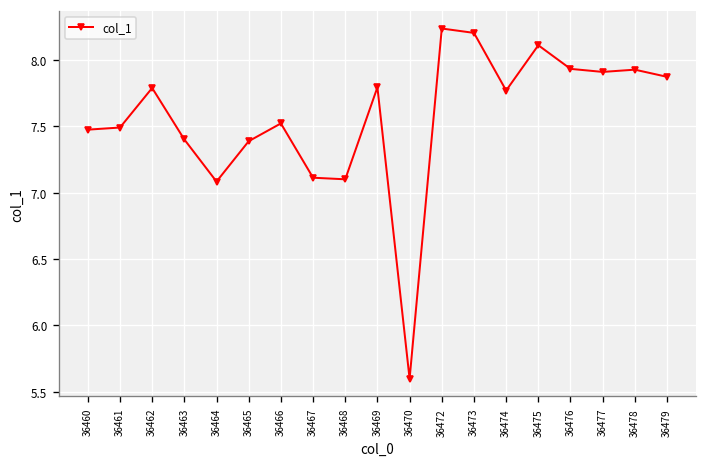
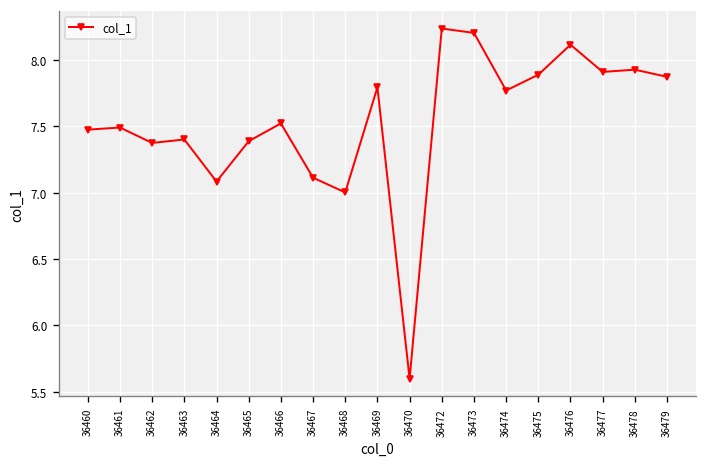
  {
    "36460": 7.48,
    "36461": 7.49,
-   "36462": 7.79,
+   "36462": 7.38,
    "36463": 7.40,
    "36464": 7.08,
    "36465": 7.39,
    "36466": 7.52,
    "36467": 7.11,
-   "36468": 7.10,
+   "36468": 7.00,
    "36469": 7.79,
    "36470": 5.60,
    "36472": 8.24,
    "36473": 8.20,
    "36474": 7.77,
-   "36475": 8.11,
-   "36476": 7.93,
+   "36475": 7.89,
+   "36476": 8.12,
    "36477": 7.91,
    "36478": 7.93,
    "36479": 7.87
  }
